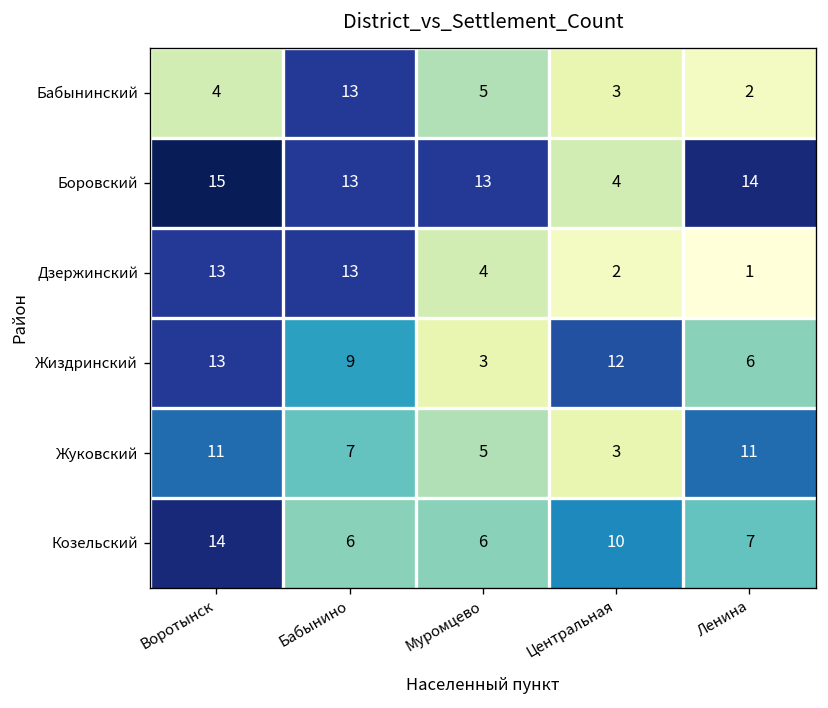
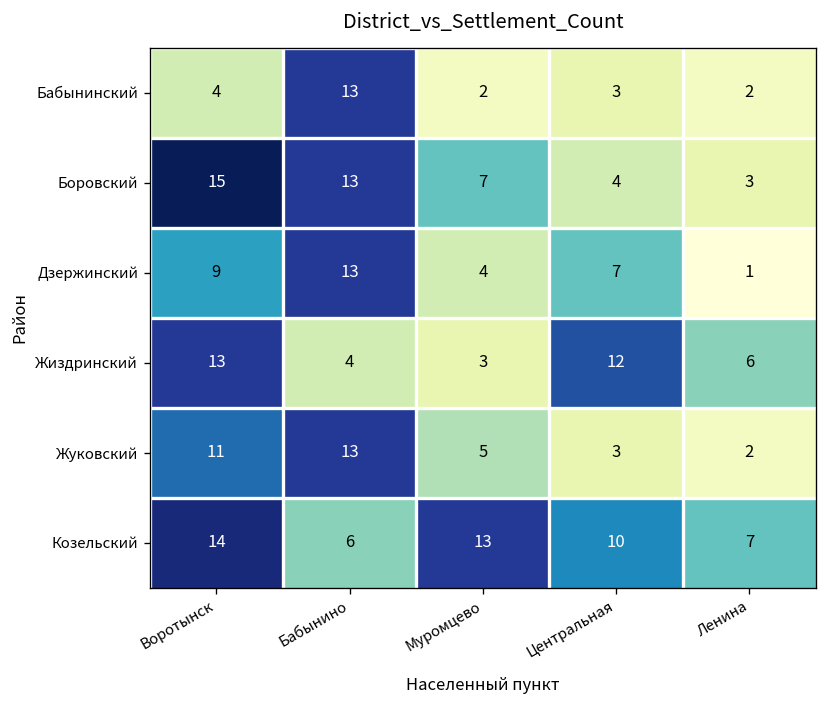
  {
    "Бабынинский": {
      "Воротынск": 4,
      "Бабынино": 13,
-     "Муромцево": 5,
+     "Муромцево": 2,
      "Центральная": 3,
      "Ленина": 2
    },
    "Боровский": {
      "Воротынск": 15,
      "Бабынино": 13,
-     "Муромцево": 13,
+     "Муромцево": 7,
      "Центральная": 4,
-     "Ленина": 14
+     "Ленина": 3
    },
    "Дзержинский": {
-     "Воротынск": 13,
+     "Воротынск": 9,
      "Бабынино": 13,
      "Муромцево": 4,
-     "Центральная": 2,
+     "Центральная": 7,
      "Ленина": 1
    },
    "Жиздринский": {
      "Воротынск": 13,
-     "Бабынино": 9,
+     "Бабынино": 4,
      "Муромцево": 3,
      "Центральная": 12,
      "Ленина": 6
    },
    "Жуковский": {
      "Воротынск": 11,
-     "Бабынино": 7,
+     "Бабынино": 13,
      "Муромцево": 5,
      "Центральная": 3,
-     "Ленина": 11
+     "Ленина": 2
    },
    "Козельский": {
      "Воротынск": 14,
      "Бабынино": 6,
-     "Муромцево": 6,
+     "Муромцево": 13,
      "Центральная": 10,
      "Ленина": 7
    }
  }
